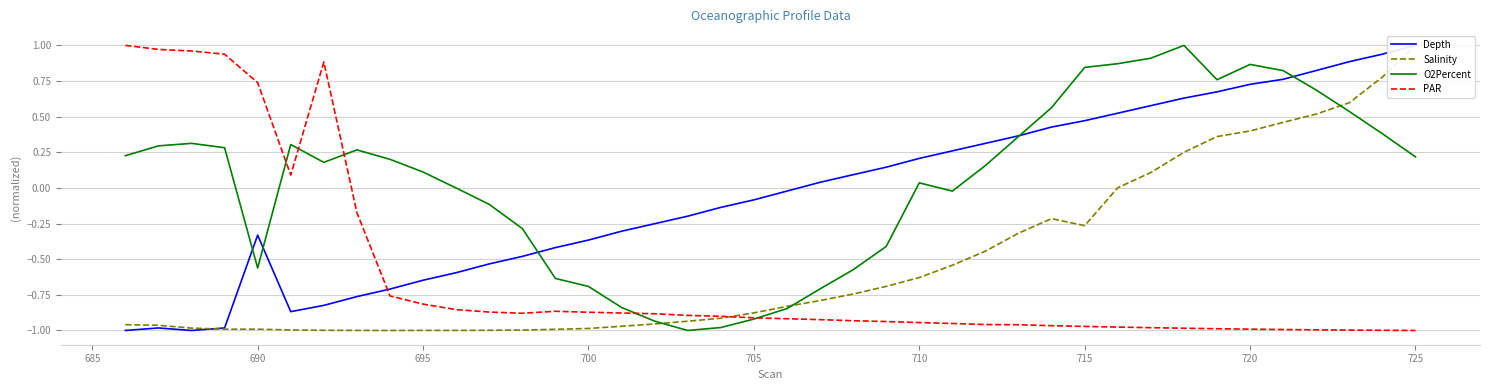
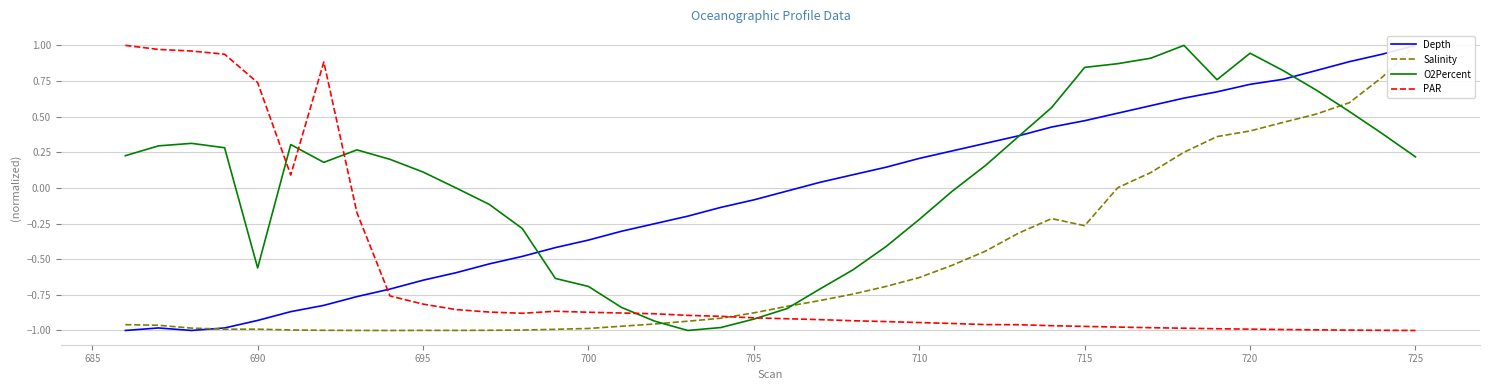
  {
    "Depth": {
-     "690": -0.33,
+     "690": -0.93,
      "695": -0.65,
      "700": -0.37,
      "705": -0.08,
      "710": 0.21,
      "715": 0.47,
      "720": 0.73
    },
    "Salinity": {
      "690": -0.99,
      "695": -1.00,
      "700": -0.99,
      "705": -0.88,
      "710": -0.63,
      "715": -0.26,
      "720": 0.40
    },
    "O2Percent": {
      "690": -0.56,
      "695": 0.11,
      "700": -0.69,
-     "710": 0.04,
+     "710": -0.22,
      "715": 0.85,
-     "720": 0.87,
+     "720": 0.94,
      "725": 0.22
    },
    "PAR": {
      "690": 0.74,
      "695": -0.82,
      "700": -0.87,
      "710": -0.94,
      "715": -0.97,
      "720": -0.99,
      "725": -1.00
    }
  }
